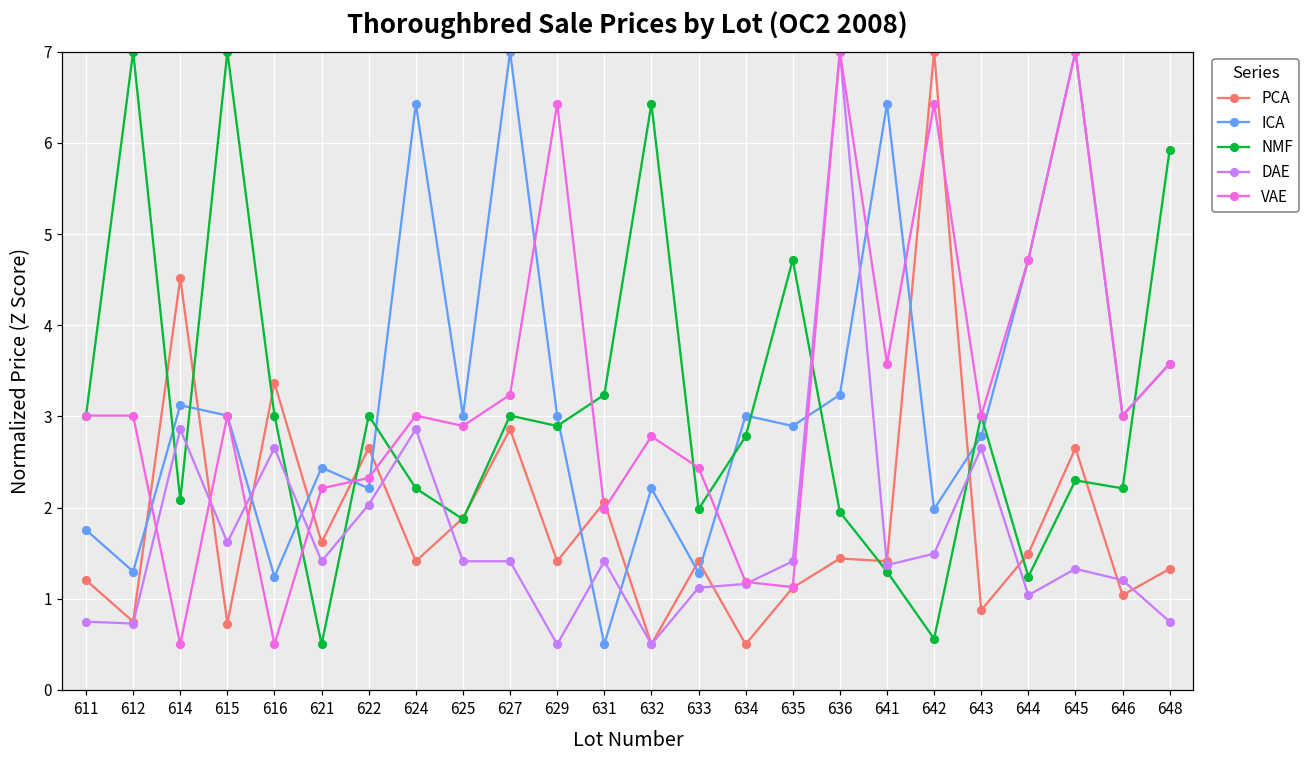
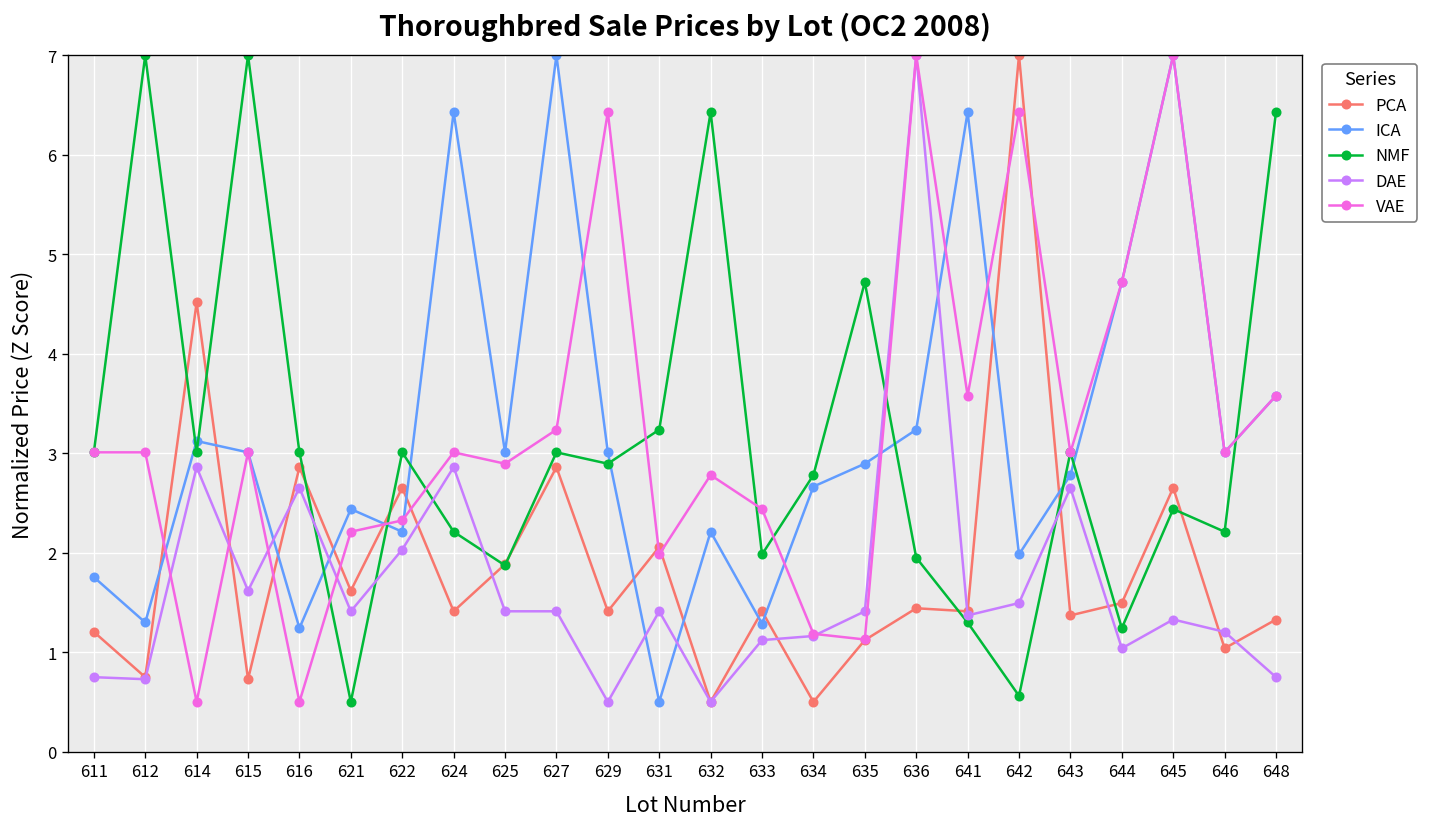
  {
    "PCA": {
      "611": 1.2,
      "614": 4.5,
      "615": 0.7,
-     "616": 3.4,
+     "616": 2.9,
      "621": 1.6,
      "622": 2.7,
      "624": 1.4,
      "627": 2.9,
      "629": 1.4,
      "631": 2.1,
      "633": 1.4,
      "634": 0.5,
      "636": 1.4,
      "641": 1.4,
      "642": 7.0,
-     "643": 0.9,
+     "643": 1.4,
      "644": 1.5,
      "645": 2.7,
      "646": 1.0,
      "648": 1.3
    },
    "ICA": {
      "611": 1.8,
      "612": 1.3,
      "614": 3.1,
      "616": 1.2,
      "621": 2.4,
      "622": 2.2,
      "624": 6.4,
      "625": 3.0,
      "627": 7.0,
      "629": 3.0,
      "631": 0.5,
      "632": 2.2,
      "633": 1.3,
-     "634": 3.0,
+     "634": 2.7,
      "635": 2.9,
      "636": 3.2,
      "641": 6.4,
      "642": 2.0,
      "643": 2.8
    },
    "NMF": {
      "612": 7.0,
-     "614": 2.1,
+     "614": 3.0,
      "615": 7.0,
      "616": 3.0,
      "621": 0.5,
      "622": 3.0,
      "624": 2.2,
      "627": 3.0,
      "629": 2.9,
      "631": 3.2,
      "632": 6.4,
      "633": 2.0,
      "634": 2.8,
      "635": 4.7,
      "636": 2.0,
      "641": 1.3,
      "642": 0.6,
      "644": 1.2,
-     "645": 2.3,
+     "645": 2.4,
      "646": 2.2,
-     "648": 5.9
+     "648": 6.4
    }
  }
